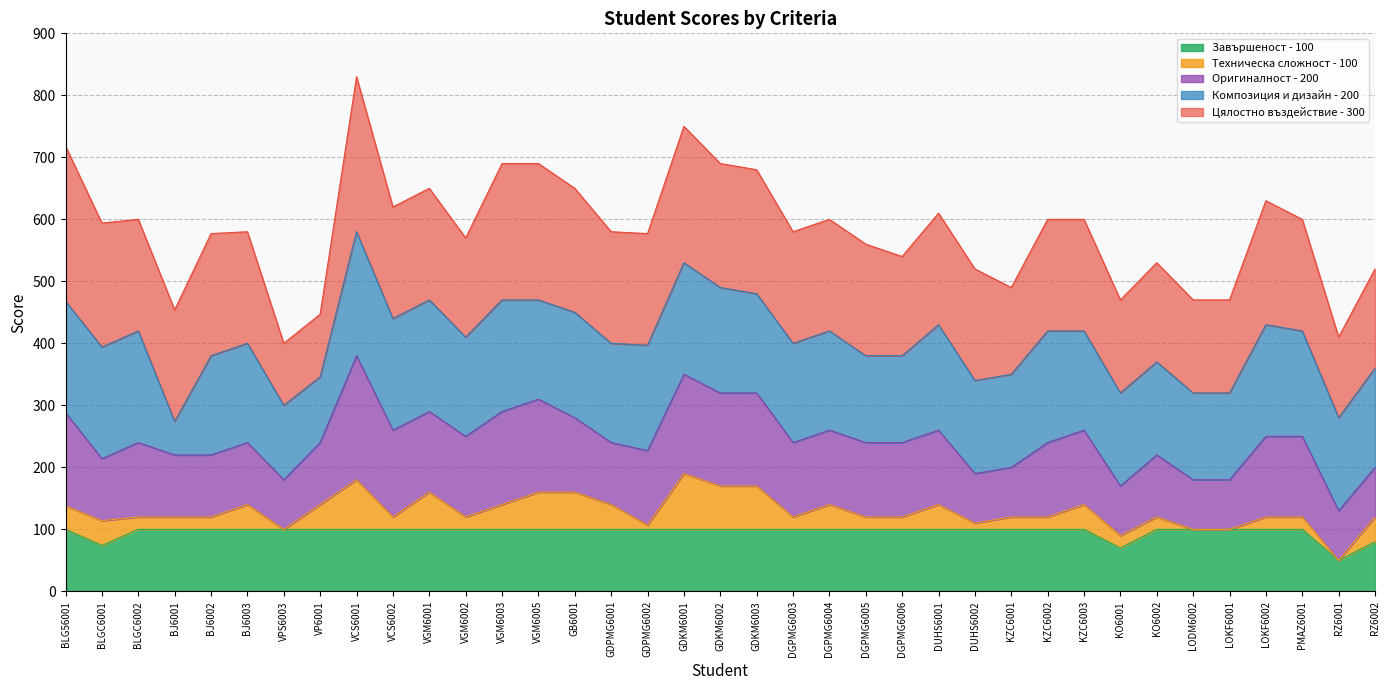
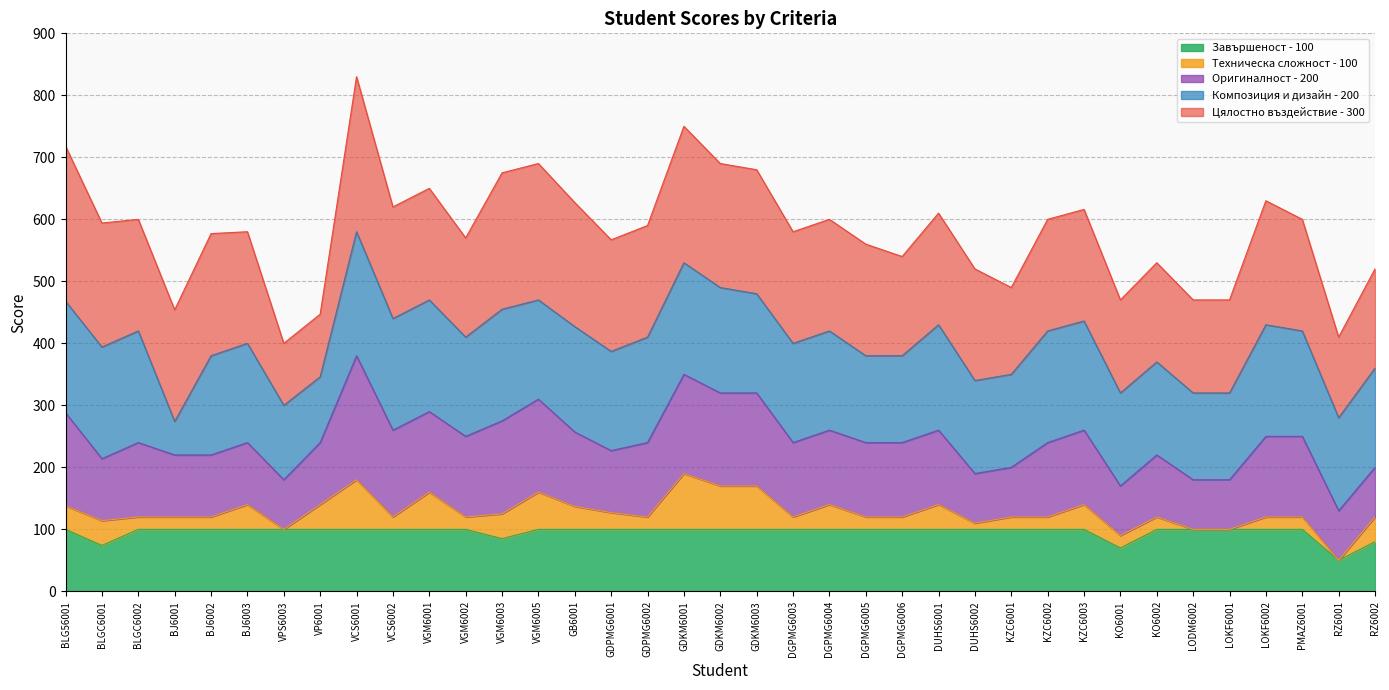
  {
    "Завършеност - 100": {
      "BLG56001": 100,
      "BLGC6001": 70,
      "BLGC6002": 100,
      "BJ6001": 100,
      "BJ6002": 100,
      "BJ6003": 100,
      "VP6001": 100,
      "VCS6001": 100,
      "VCS6002": 100,
      "VGM6001": 100,
      "VGM6002": 100,
-     "VGM6003": 100,
+     "VGM6003": 90,
      "VGM6005": 100,
      "GB6001": 100,
      "GDPMG6001": 100,
      "GDPMG6002": 100,
      "GDKM6001": 100,
      "GDKM6002": 100,
      "GDKM6003": 100,
      "DGPMG6003": 100,
      "DGPMG6004": 100,
      "DGPMG6005": 100,
      "DGPMG6006": 100,
      "DUHS6001": 100,
      "DUHS6002": 100,
      "KZC6001": 100,
      "KZC6002": 100,
      "KZC6003": 100,
      "KO6001": 70,
      "KO6002": 100,
      "LOKF6002": 100,
      "PMAZ6001": 100,
      "RZ6002": 80
    },
    "Техническа сложност - 100": {
      "BLG56001": 40,
      "BLGC6001": 40,
      "BLGC6002": 20,
      "BJ6001": 20,
      "BJ6002": 20,
      "BJ6003": 40,
      "VP6001": 40,
      "VCS6001": 80,
      "VCS6002": 20,
      "VGM6001": 60,
      "VGM6002": 20,
      "VGM6003": 40,
      "VGM6005": 60,
-     "GB6001": 60,
-     "GDPMG6001": 40,
-     "GDPMG6002": 10,
+     "GB6001": 40,
+     "GDPMG6001": 30,
+     "GDPMG6002": 20,
      "GDKM6001": 90,
      "GDKM6002": 70,
      "GDKM6003": 70,
      "DGPMG6003": 20,
      "DGPMG6004": 40,
      "DGPMG6005": 20,
      "DGPMG6006": 20,
      "DUHS6001": 40,
      "DUHS6002": 10,
      "KZC6001": 20,
      "KZC6002": 20,
      "KZC6003": 40,
      "KO6001": 20,
      "KO6002": 20,
      "LOKF6002": 20,
      "PMAZ6001": 20,
      "RZ6002": 40
    },
    "Оригиналност - 200": {
      "BLG56001": 150,
      "BLGC6001": 100,
      "BLGC6002": 120,
      "BJ6001": 100,
      "BJ6002": 100,
      "BJ6003": 100,
      "VPS6003": 80,
      "VP6001": 100,
      "VCS6001": 200,
      "VCS6002": 140,
      "VGM6001": 130,
      "VGM6002": 130,
      "VGM6003": 150,
      "VGM6005": 150,
      "GB6001": 120,
      "GDPMG6001": 100,
      "GDPMG6002": 120,
      "GDKM6001": 160,
      "GDKM6002": 150,
      "GDKM6003": 150,
      "DGPMG6003": 120,
      "DGPMG6004": 120,
      "DGPMG6005": 120,
      "DGPMG6006": 120,
      "DUHS6001": 120,
      "DUHS6002": 80,
      "KZC6001": 80,
      "KZC6002": 120,
      "KZC6003": 120,
      "KO6001": 80,
      "KO6002": 100,
      "LODM6002": 80,
      "LOKF6001": 80,
      "LOKF6002": 130,
      "PMAZ6001": 130,
      "RZ6001": 80,
      "RZ6002": 80
    },
    "Композиция и дизайн - 200": {
      "BLG56001": 180,
      "BLGC6001": 180,
      "BLGC6002": 180,
      "BJ6001": 50,
      "BJ6002": 160,
      "BJ6003": 160,
      "VPS6003": 120,
      "VP6001": 110,
      "VCS6001": 200,
      "VCS6002": 180,
      "VGM6001": 180,
      "VGM6002": 160,
      "VGM6003": 180,
      "VGM6005": 160,
      "GB6001": 170,
      "GDPMG6001": 160,
      "GDPMG6002": 170,
      "GDKM6001": 180,
      "GDKM6002": 170,
      "GDKM6003": 160,
      "DGPMG6003": 160,
      "DGPMG6004": 160,
      "DGPMG6005": 140,
      "DGPMG6006": 140,
      "DUHS6001": 170,
      "DUHS6002": 150,
      "KZC6001": 150,
      "KZC6002": 180,
-     "KZC6003": 160,
+     "KZC6003": 180,
      "KO6001": 150,
      "KO6002": 150,
      "LODM6002": 140,
      "LOKF6001": 140,
      "LOKF6002": 180,
      "PMAZ6001": 170,
      "RZ6001": 150,
      "RZ6002": 160
    },
    "Цялостно въздействие - 300": {
      "BLG56001": 250,
      "BLGC6001": 200,
      "BLGC6002": 180,
      "BJ6001": 180,
      "BJ6002": 200,
      "BJ6003": 180,
      "VPS6003": 100,
      "VP6001": 100,
      "VCS6001": 250,
      "VCS6002": 180,
      "VGM6001": 180,
      "VGM6002": 160,
      "VGM6003": 220,
      "VGM6005": 220,
      "GB6001": 200,
      "GDPMG6001": 180,
      "GDPMG6002": 180,
      "GDKM6001": 220,
      "GDKM6002": 200,
      "GDKM6003": 200,
      "DGPMG6003": 180,
      "DGPMG6004": 180,
      "DGPMG6005": 180,
      "DGPMG6006": 160,
      "DUHS6001": 180,
      "DUHS6002": 180,
      "KZC6001": 140,
      "KZC6002": 180,
      "KZC6003": 180,
      "KO6001": 150,
      "KO6002": 160,
      "LODM6002": 150,
      "LOKF6001": 150,
      "LOKF6002": 200,
      "PMAZ6001": 180,
      "RZ6001": 130,
      "RZ6002": 160
    }
  }
